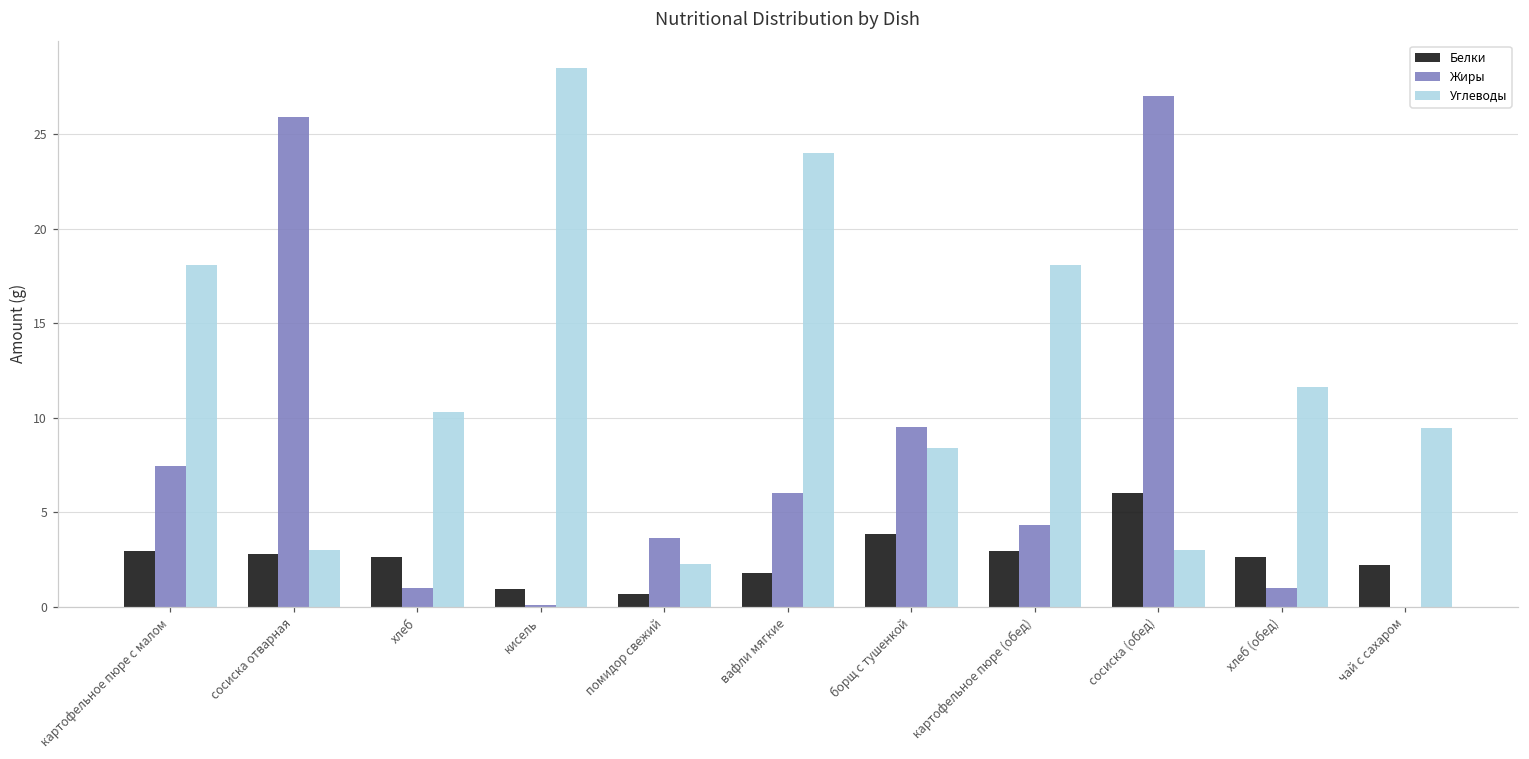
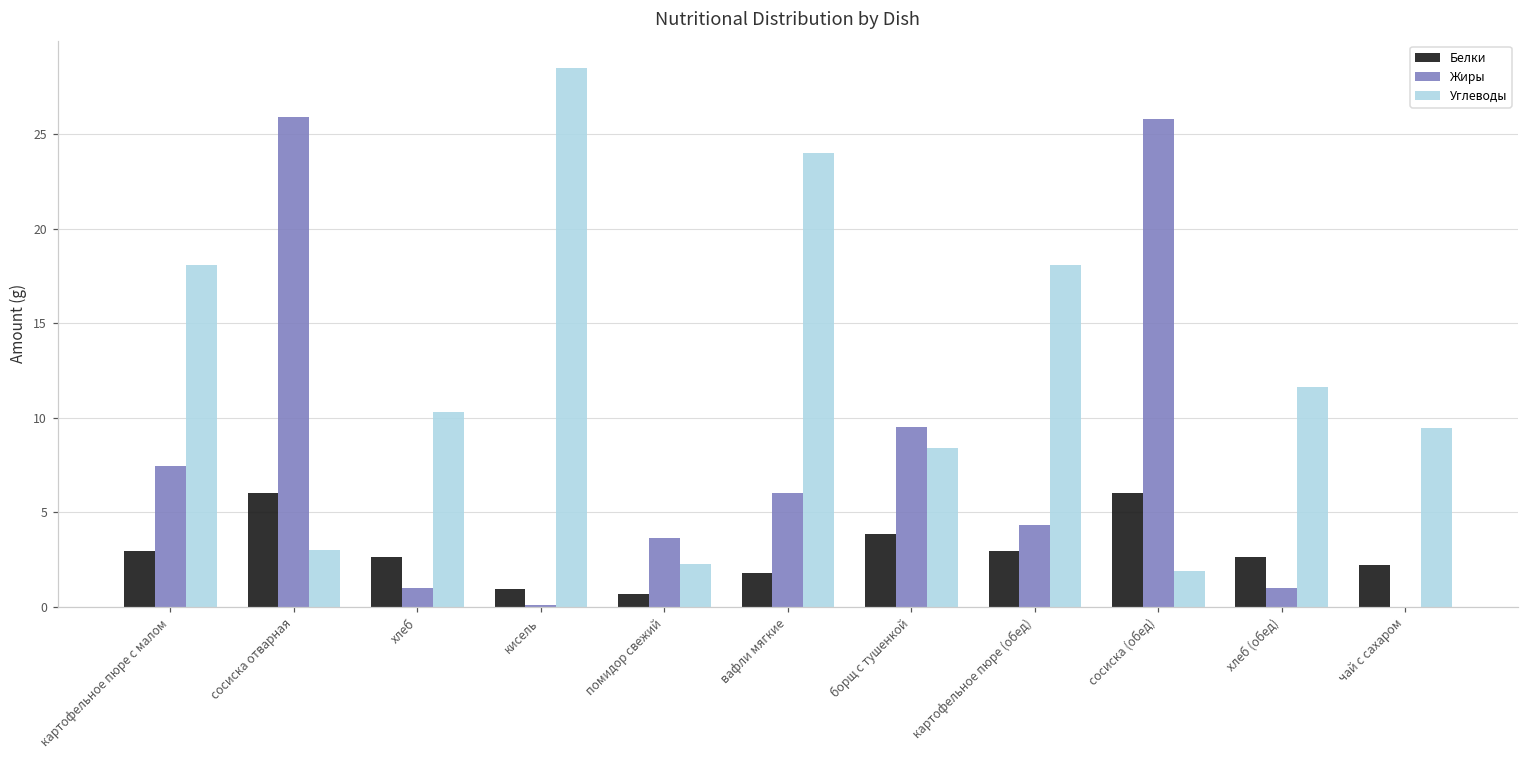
  {
    "Белки": {
      "картофельное пюре с малом": 3.0,
-     "сосиска отварная": 2.8,
+     "сосиска отварная": 6.0,
      "хлеб": 2.6,
      "кисель": 0.9,
      "помидор свежий": 0.7,
      "вафли мягкие": 1.8,
      "борщ с тушенкой": 3.9,
      "картофельное пюре (обед)": 3.0,
      "сосиска (обед)": 6.0,
      "хлеб (обед)": 2.6,
      "чай с сахаром": 2.2
    },
    "Жиры": {
      "картофельное пюре с малом": 7.4,
      "сосиска отварная": 25.9,
      "хлеб": 1.0,
      "помидор свежий": 3.6,
      "вафли мягкие": 6.0,
      "борщ с тушенкой": 9.5,
      "картофельное пюре (обед)": 4.3,
-     "сосиска (обед)": 27.0,
+     "сосиска (обед)": 25.8,
      "хлеб (обед)": 1.0,
      "чай с сахаром": 0.0
    },
    "Углеводы": {
      "картофельное пюре с малом": 18.1,
      "сосиска отварная": 3.0,
      "хлеб": 10.3,
      "кисель": 28.5,
      "помидор свежий": 2.3,
      "вафли мягкие": 24.0,
      "борщ с тушенкой": 8.4,
      "картофельное пюре (обед)": 18.1,
-     "сосиска (обед)": 3.0,
+     "сосиска (обед)": 1.9,
      "хлеб (обед)": 11.6,
      "чай с сахаром": 9.5
    }
  }
